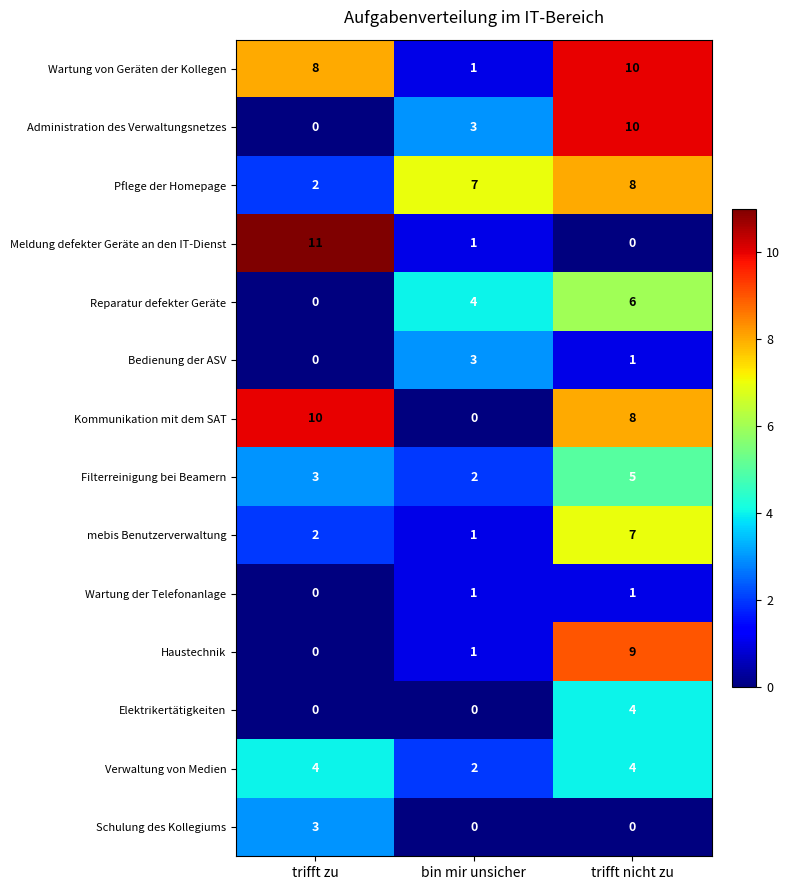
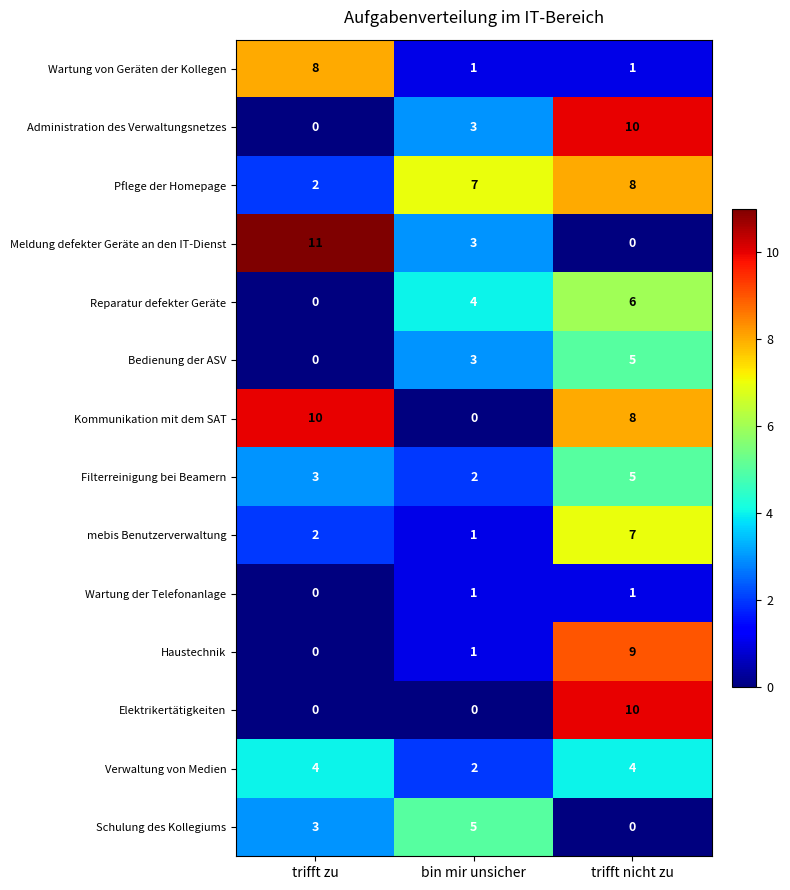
  {
    "Wartung von Geräten der Kollegen": {
      "trifft zu": 8,
      "bin mir unsicher": 1,
-     "trifft nicht zu": 10
+     "trifft nicht zu": 1
    },
    "Administration des Verwaltungsnetzes": {
      "trifft zu": 0,
      "bin mir unsicher": 3,
      "trifft nicht zu": 10
    },
    "Pflege der Homepage": {
      "trifft zu": 2,
      "bin mir unsicher": 7,
      "trifft nicht zu": 8
    },
    "Meldung defekter Geräte an den IT-Dienst": {
      "trifft zu": 11,
-     "bin mir unsicher": 1,
+     "bin mir unsicher": 3,
      "trifft nicht zu": 0
    },
    "Reparatur defekter Geräte": {
      "trifft zu": 0,
      "bin mir unsicher": 4,
      "trifft nicht zu": 6
    },
    "Bedienung der ASV": {
      "trifft zu": 0,
      "bin mir unsicher": 3,
-     "trifft nicht zu": 1
+     "trifft nicht zu": 5
    },
    "Kommunikation mit dem SAT": {
      "trifft zu": 10,
      "bin mir unsicher": 0,
      "trifft nicht zu": 8
    },
    "Filterreinigung bei Beamern": {
      "trifft zu": 3,
      "bin mir unsicher": 2,
      "trifft nicht zu": 5
    },
    "mebis Benutzerverwaltung": {
      "trifft zu": 2,
      "bin mir unsicher": 1,
      "trifft nicht zu": 7
    },
    "Wartung der Telefonanlage": {
      "trifft zu": 0,
      "bin mir unsicher": 1,
      "trifft nicht zu": 1
    },
    "Haustechnik": {
      "trifft zu": 0,
      "bin mir unsicher": 1,
      "trifft nicht zu": 9
    },
    "Elektrikertätigkeiten": {
      "trifft zu": 0,
      "bin mir unsicher": 0,
-     "trifft nicht zu": 4
+     "trifft nicht zu": 10
    },
    "Verwaltung von Medien": {
      "trifft zu": 4,
      "bin mir unsicher": 2,
      "trifft nicht zu": 4
    },
    "Schulung des Kollegiums": {
      "trifft zu": 3,
-     "bin mir unsicher": 0,
+     "bin mir unsicher": 5,
      "trifft nicht zu": 0
    }
  }
